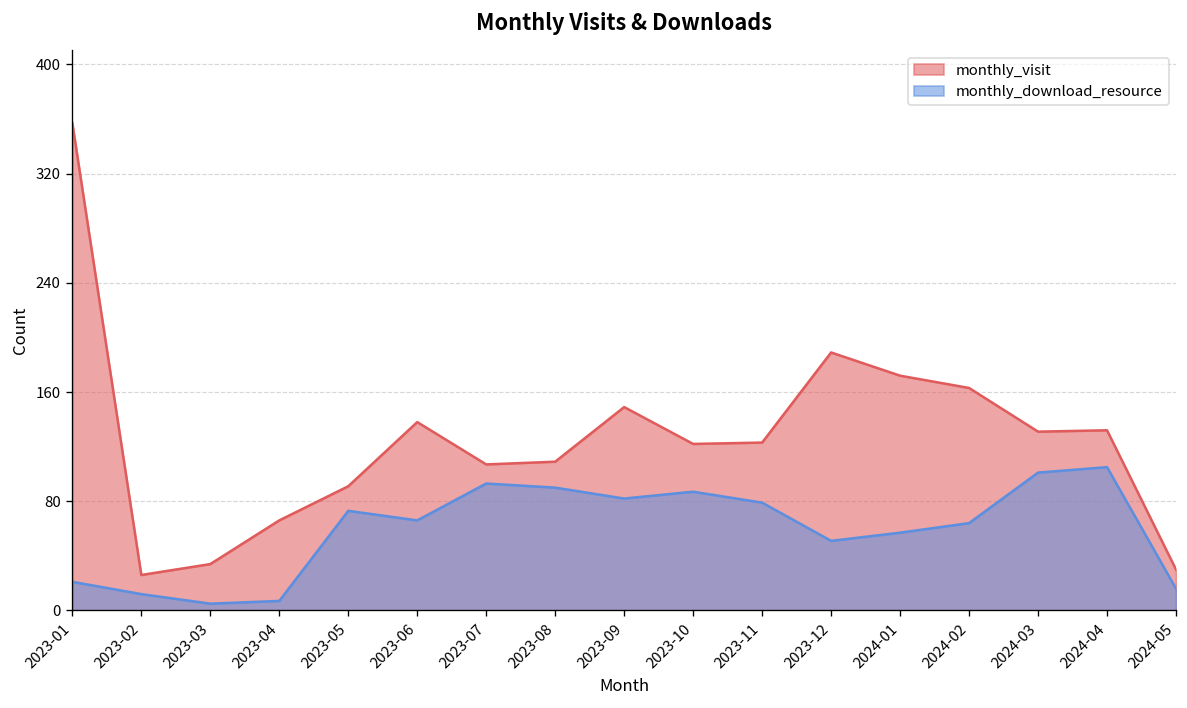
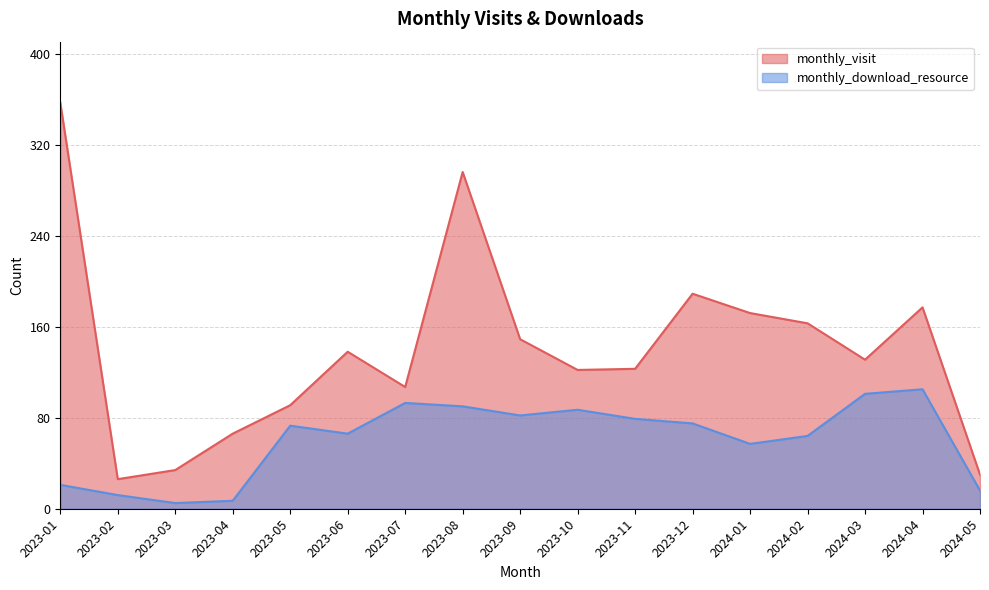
  {
    "monthly_visit": {
      "2023-01": 357,
      "2023-02": 26,
      "2023-03": 34,
      "2023-04": 66,
      "2023-05": 91,
      "2023-06": 138,
      "2023-07": 107,
-     "2023-08": 109,
+     "2023-08": 296,
      "2023-09": 149,
      "2023-10": 122,
      "2023-11": 123,
      "2023-12": 189,
      "2024-01": 172,
      "2024-02": 163,
      "2024-03": 131,
-     "2024-04": 132,
+     "2024-04": 177,
      "2024-05": 30
    },
    "monthly_download_resource": {
      "2023-01": 21,
      "2023-02": 12,
      "2023-03": 5,
      "2023-04": 7,
      "2023-05": 73,
      "2023-06": 66,
      "2023-07": 93,
      "2023-08": 90,
      "2023-09": 82,
      "2023-10": 87,
      "2023-11": 79,
-     "2023-12": 51,
+     "2023-12": 75,
      "2024-01": 57,
      "2024-02": 64,
      "2024-03": 101,
      "2024-04": 105,
      "2024-05": 16
    }
  }
